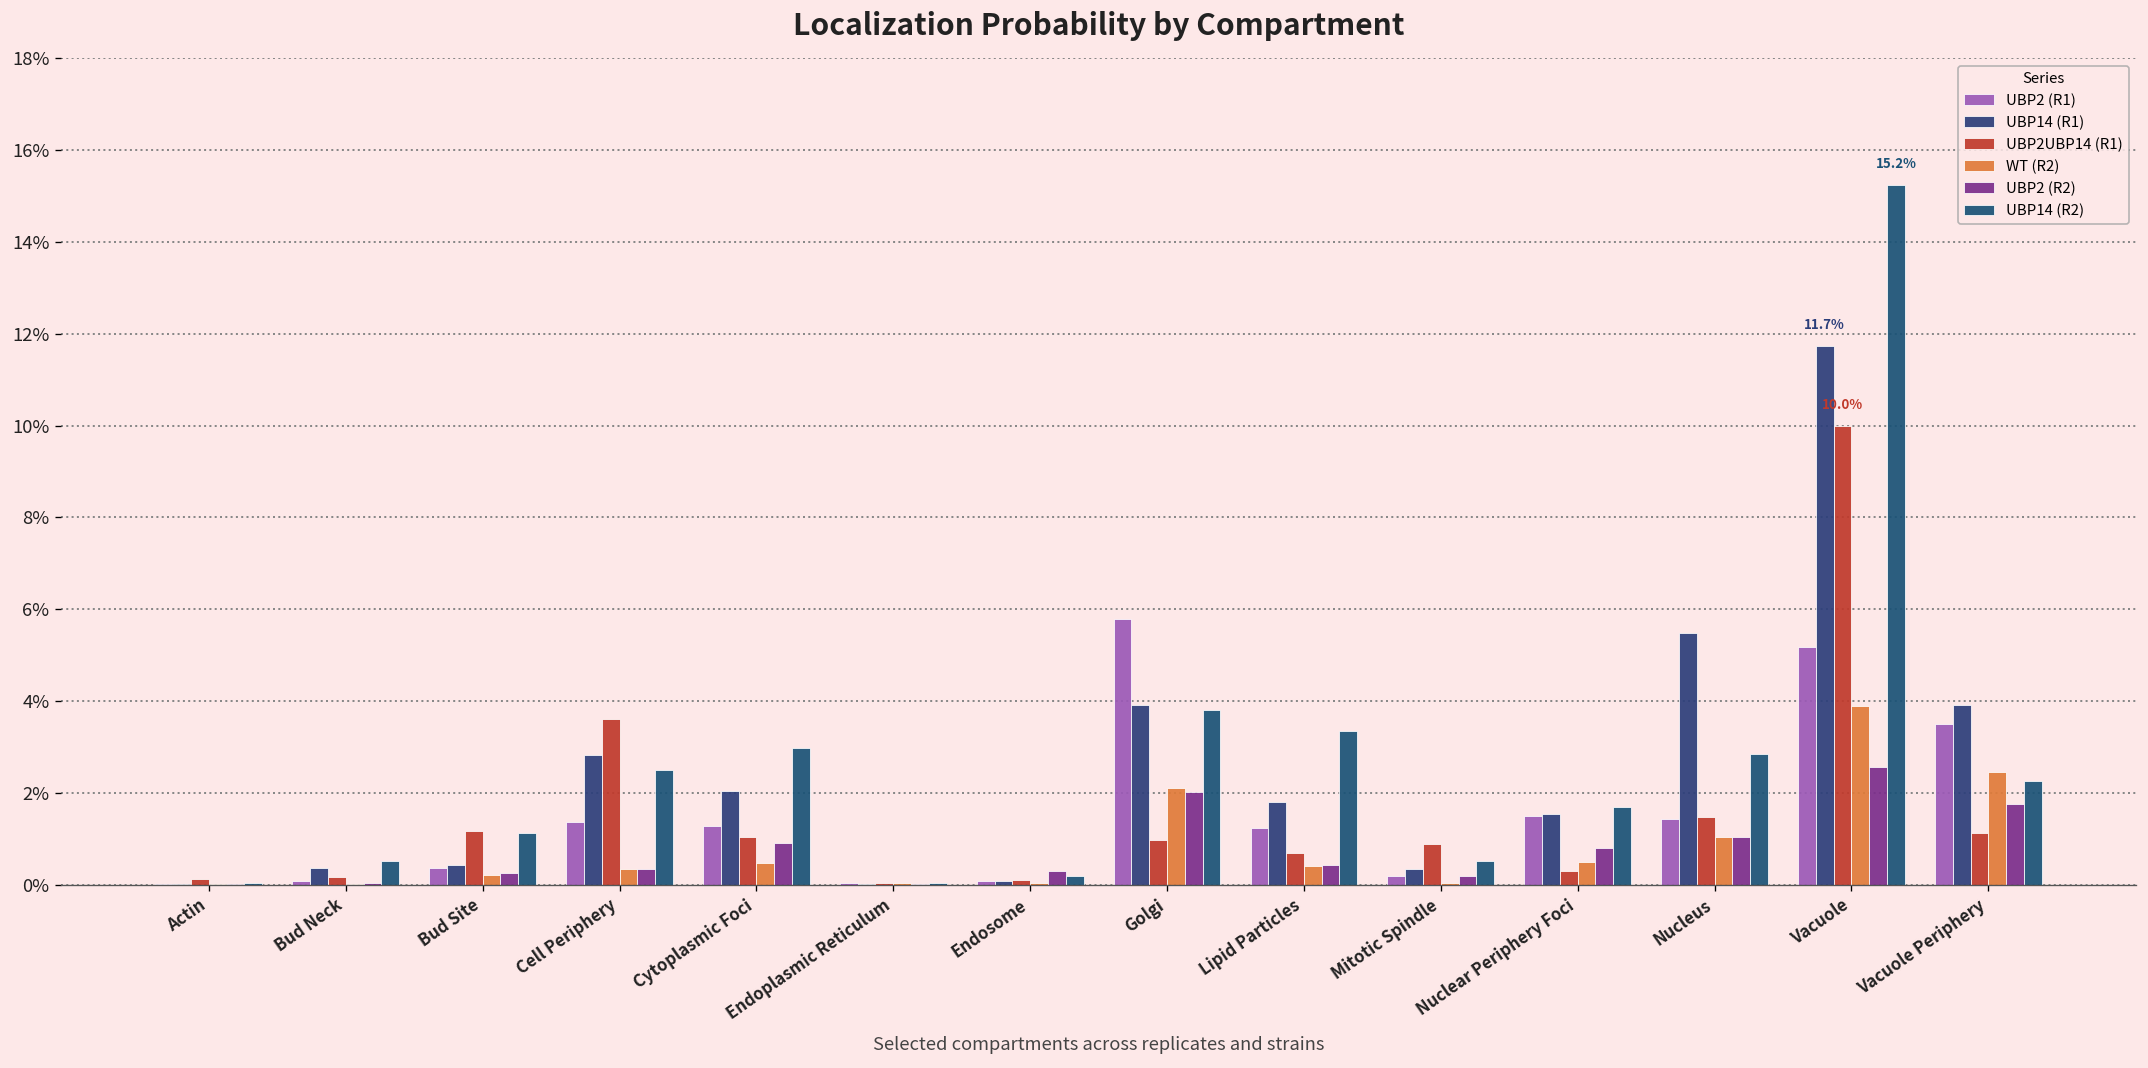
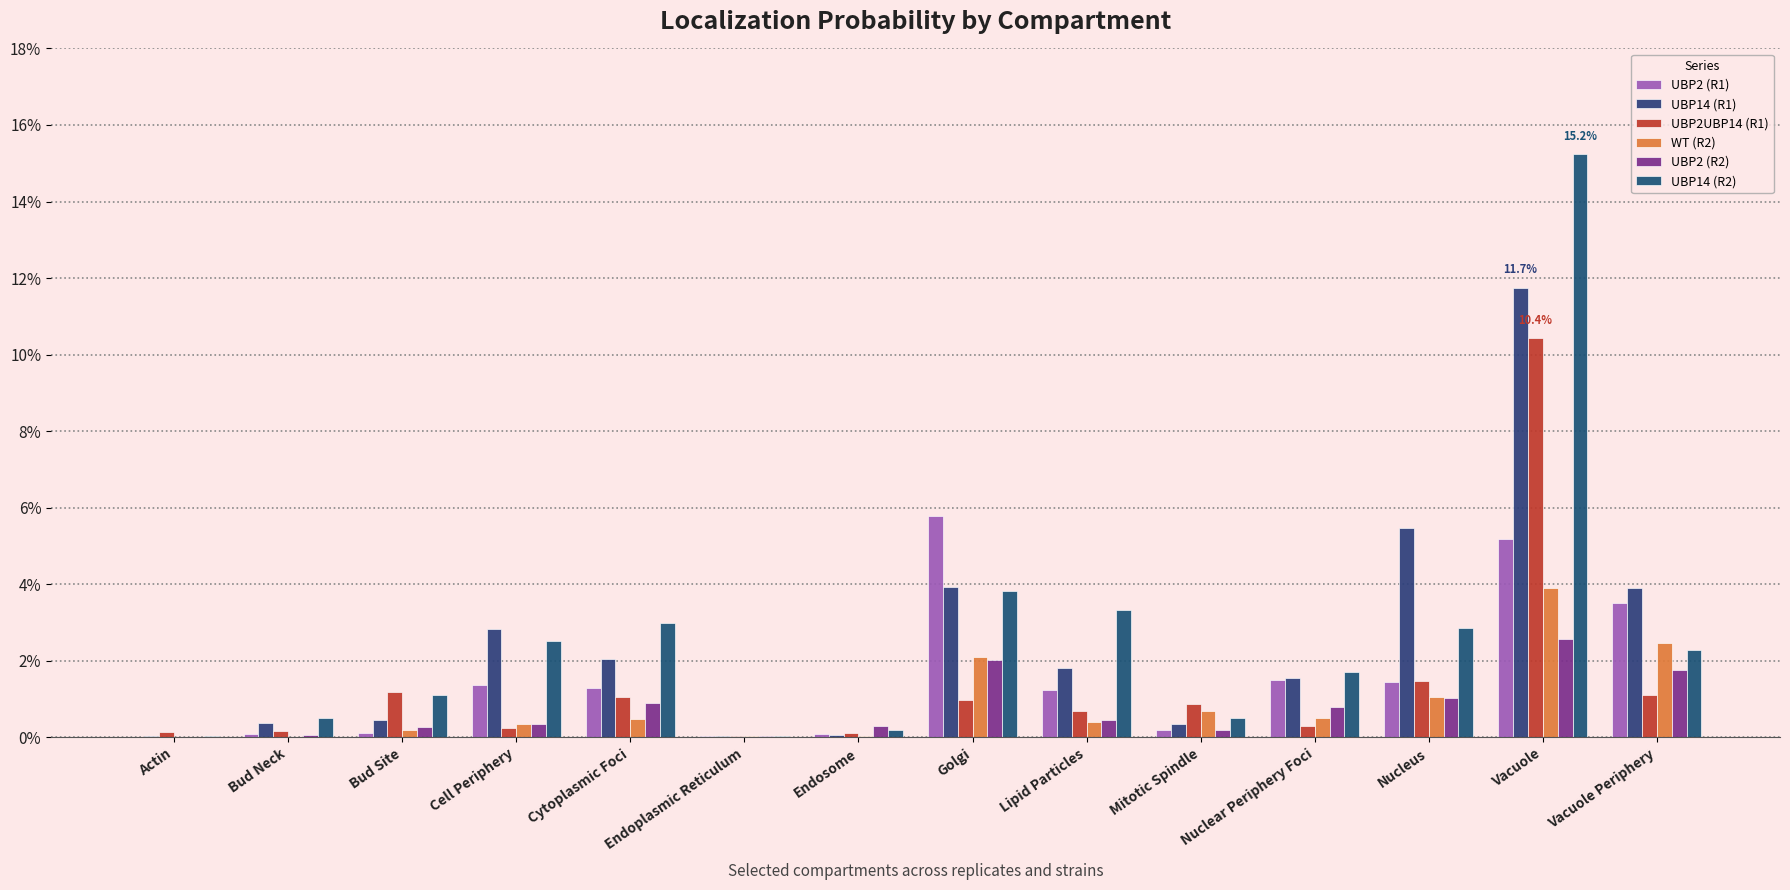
  {
    "UBP2 (R1)": {
      "Bud Neck": "0.1%",
-     "Bud Site": "0.4%",
+     "Bud Site": "0.1%",
      "Cell Periphery": "1.4%",
      "Cytoplasmic Foci": "1.3%",
      "Endosome": "0.1%",
      "Golgi": "5.8%",
      "Lipid Particles": "1.2%",
      "Mitotic Spindle": "0.2%",
      "Nuclear Periphery Foci": "1.5%",
      "Nucleus": "1.4%",
      "Vacuole": "5.2%",
      "Vacuole Periphery": "3.5%"
    },
    "UBP2UBP14 (R1)": {
-     "Cell Periphery": "3.6%",
-     "Vacuole": "10.0%"
+     "Cell Periphery": "0.2%",
+     "Vacuole": "10.4%"
    },
    "WT (R2)": {
      "Bud Site": "0.2%",
      "Cell Periphery": "0.4%",
      "Cytoplasmic Foci": "0.5%",
      "Golgi": "2.1%",
      "Lipid Particles": "0.4%",
-     "Mitotic Spindle": "0.0%",
+     "Mitotic Spindle": "0.7%",
      "Nuclear Periphery Foci": "0.5%",
      "Nucleus": "1.0%",
      "Vacuole": "3.9%",
      "Vacuole Periphery": "2.5%"
    },
    "UBP2 (R2)": {
      "Bud Site": "0.3%",
      "Cell Periphery": "0.3%",
      "Cytoplasmic Foci": "0.9%",
      "Endosome": "0.3%",
      "Golgi": "2.0%",
      "Lipid Particles": "0.4%",
      "Mitotic Spindle": "0.2%",
      "Nuclear Periphery Foci": "0.8%",
      "Nucleus": "1.0%",
      "Vacuole": "2.6%",
      "Vacuole Periphery": "1.7%"
    }
  }
